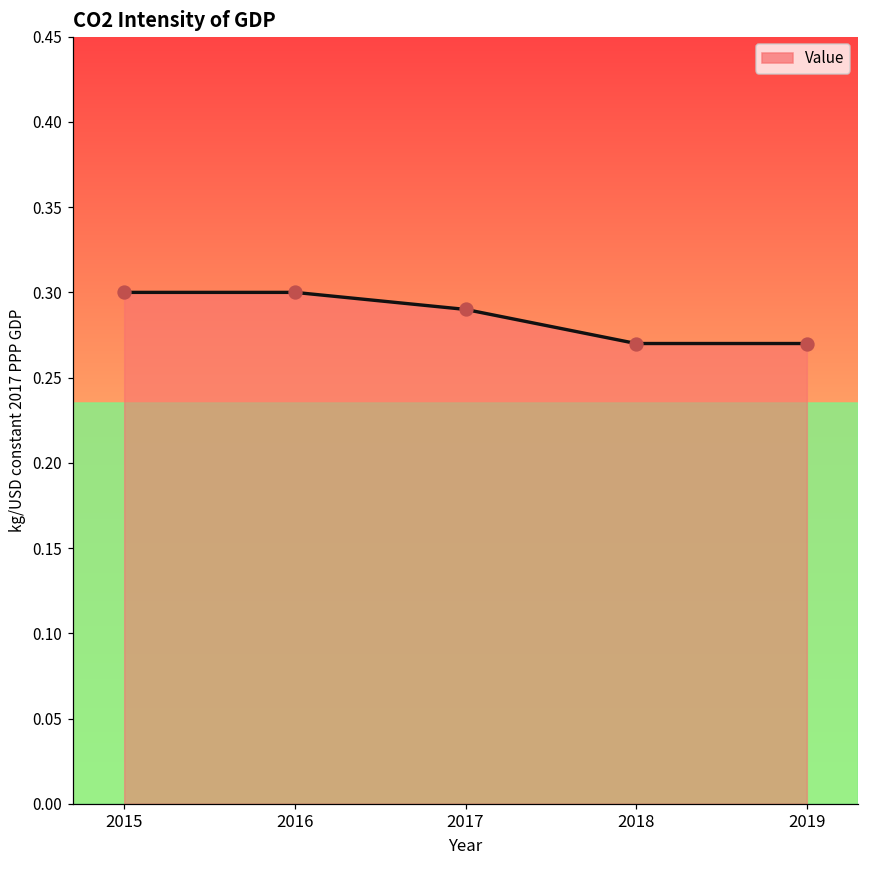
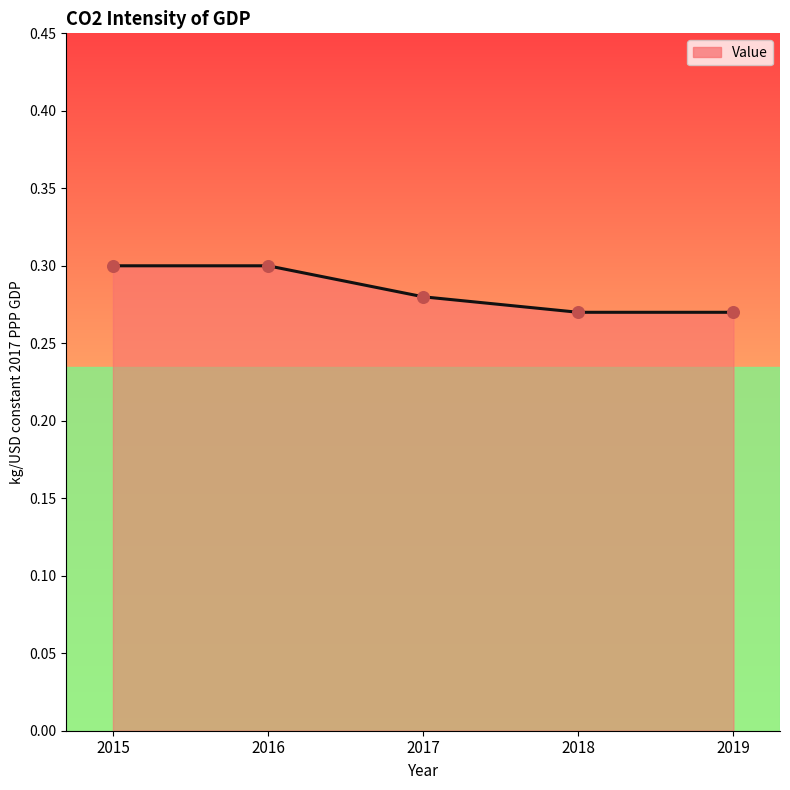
  {
    "2015": 0.30,
    "2016": 0.30,
-   "2017": 0.29,
+   "2017": 0.28,
    "2018": 0.27,
    "2019": 0.27
  }
